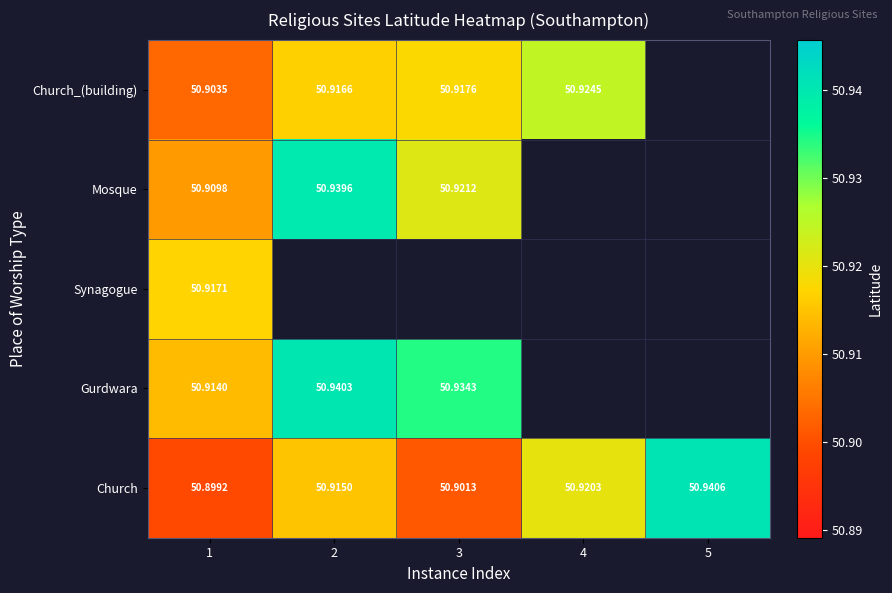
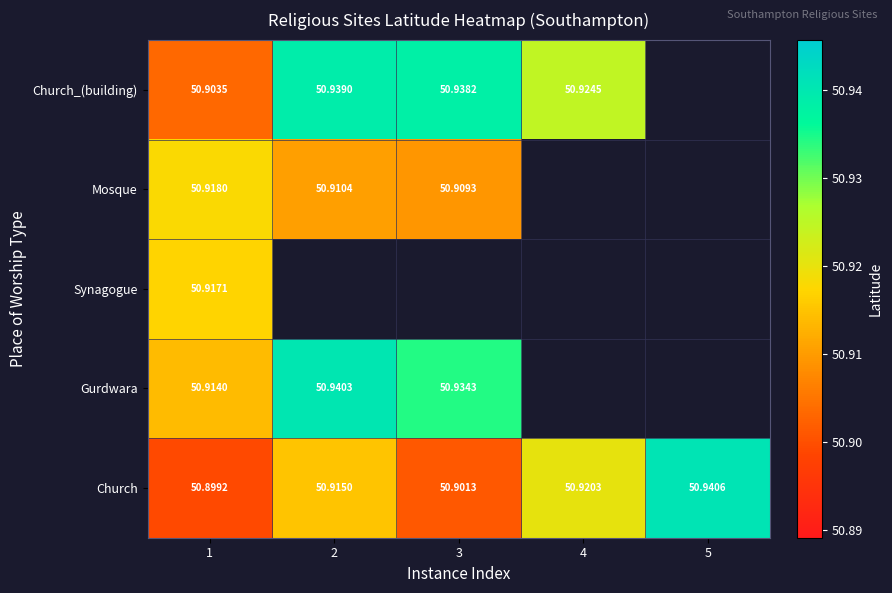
  {
    "Church_(building)": {
      "1": 50.9035,
-     "2": 50.9166,
-     "3": 50.9176,
+     "2": 50.9390,
+     "3": 50.9382,
      "4": 50.9245
    },
    "Mosque": {
-     "1": 50.9098,
-     "2": 50.9396,
-     "3": 50.9212
+     "1": 50.9180,
+     "2": 50.9104,
+     "3": 50.9093
    },
    "Synagogue": {
      "1": 50.9171
    },
    "Gurdwara": {
      "1": 50.9140,
      "2": 50.9403,
      "3": 50.9343
    },
    "Church": {
      "1": 50.8992,
      "2": 50.9150,
      "3": 50.9013,
      "4": 50.9203,
      "5": 50.9406
    }
  }
